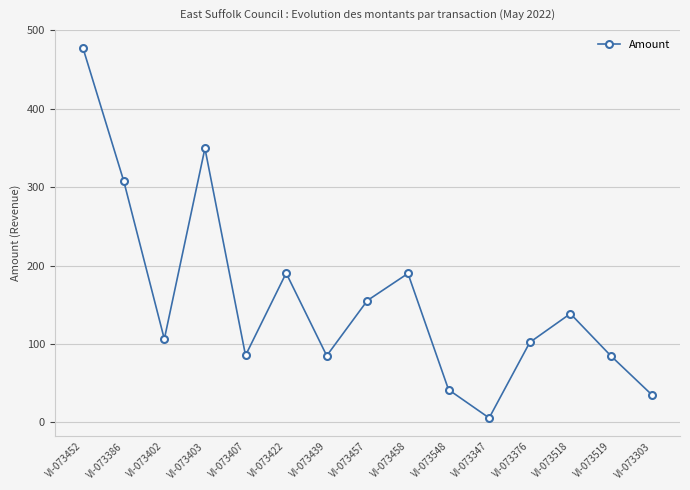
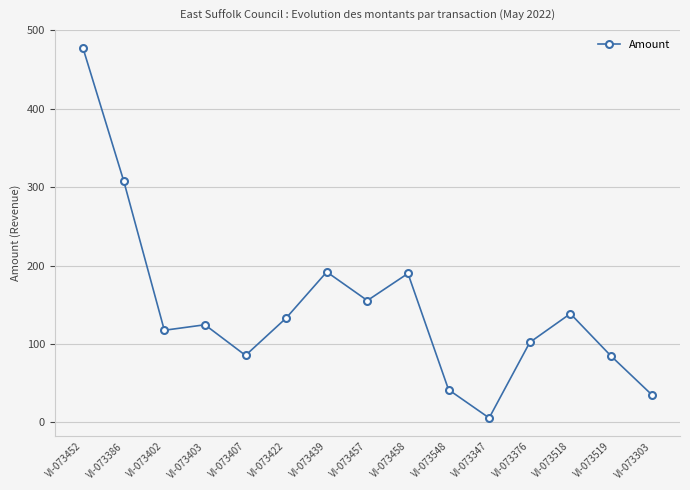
  {
    "VI-073452": 480,
    "VI-073386": 310,
-   "VI-073402": 110,
-   "VI-073403": 350,
+   "VI-073402": 120,
+   "VI-073403": 120,
    "VI-073407": 90,
-   "VI-073422": 190,
-   "VI-073439": 80,
+   "VI-073422": 130,
+   "VI-073439": 190,
    "VI-073457": 160,
    "VI-073458": 190,
    "VI-073548": 40,
    "VI-073347": 10,
    "VI-073376": 100,
    "VI-073518": 140,
    "VI-073519": 80,
    "VI-073303": 40
  }
